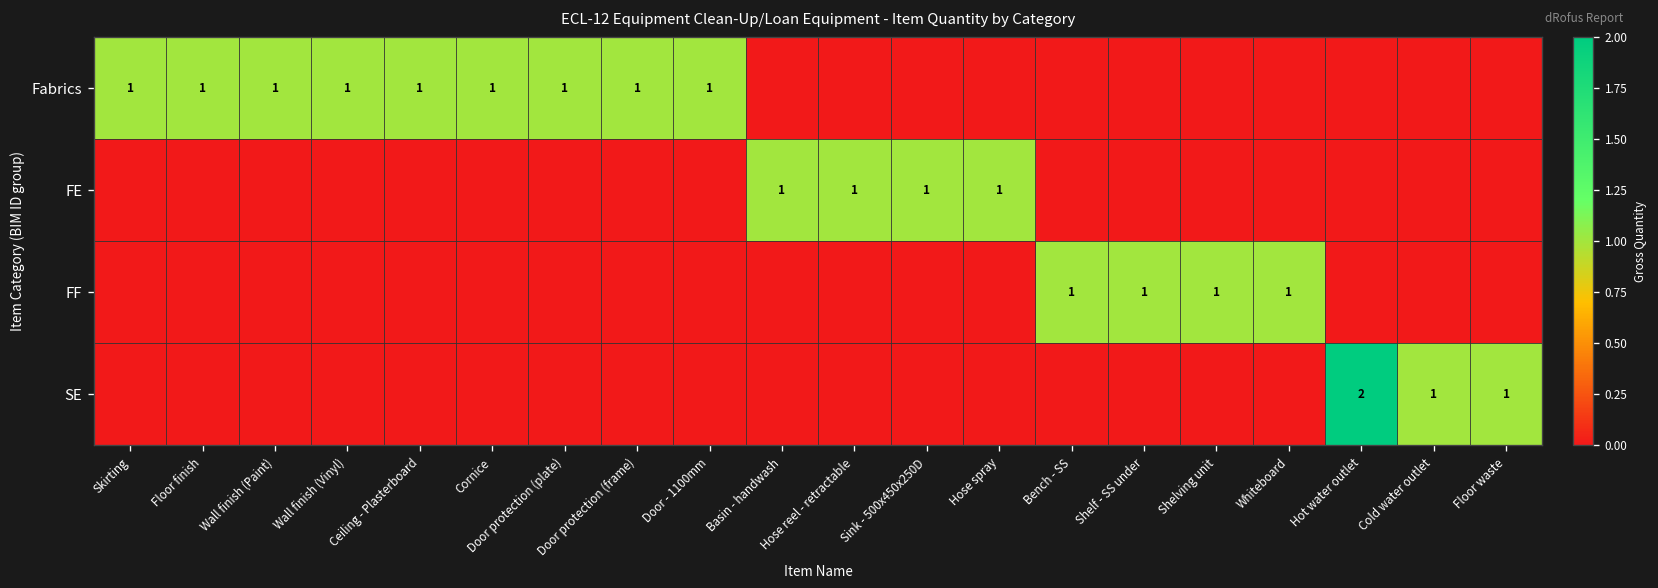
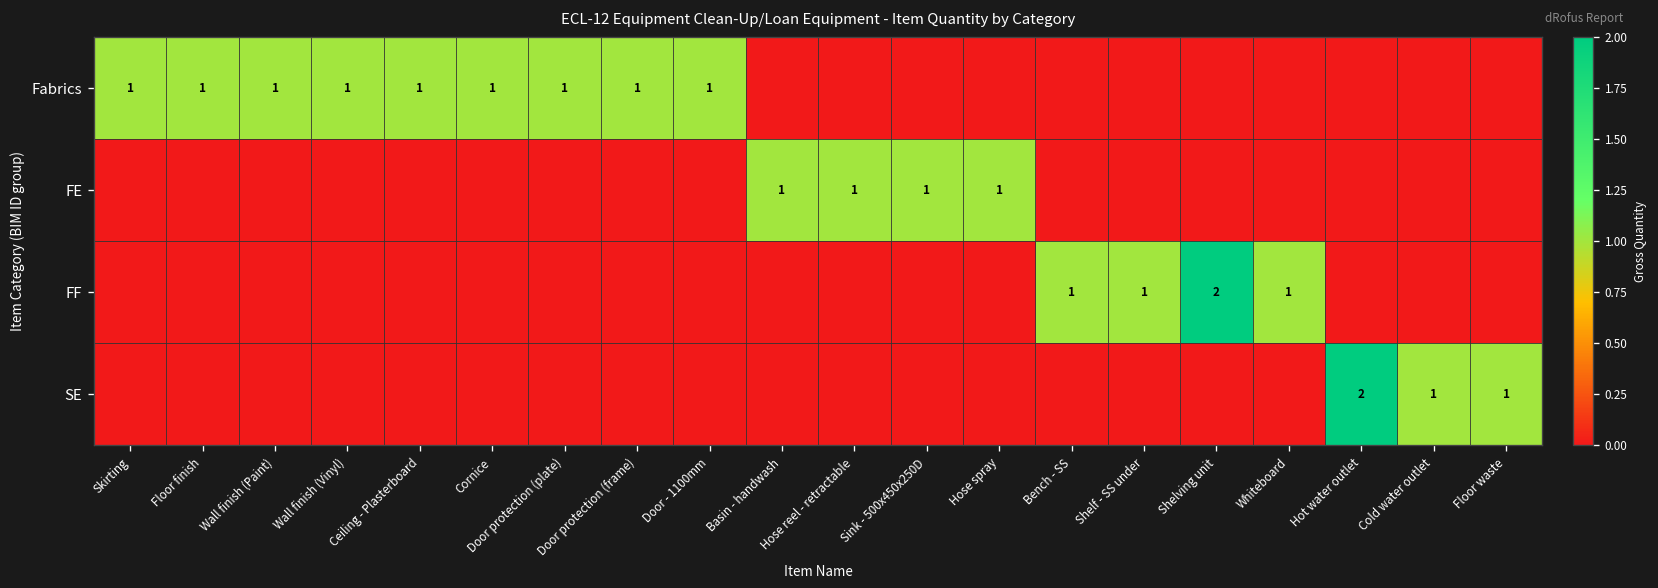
  {
    "Fabrics": {
      "Skirting": 1,
      "Floor finish": 1,
      "Wall finish (Paint)": 1,
      "Wall finish (Vinyl)": 1,
      "Ceiling - Plasterboard": 1,
      "Cornice": 1,
      "Door protection (plate)": 1,
      "Door protection (frame)": 1,
      "Door - 1100mm": 1
    },
    "FE": {
      "Basin - handwash": 1,
      "Hose reel - retractable": 1,
      "Sink - 500x450x250D": 1,
      "Hose spray": 1
    },
    "FF": {
      "Bench - SS": 1,
      "Shelf - SS under": 1,
-     "Shelving unit": 1,
+     "Shelving unit": 2,
      "Whiteboard": 1
    },
    "SE": {
      "Hot water outlet": 2,
      "Cold water outlet": 1,
      "Floor waste": 1
    }
  }
